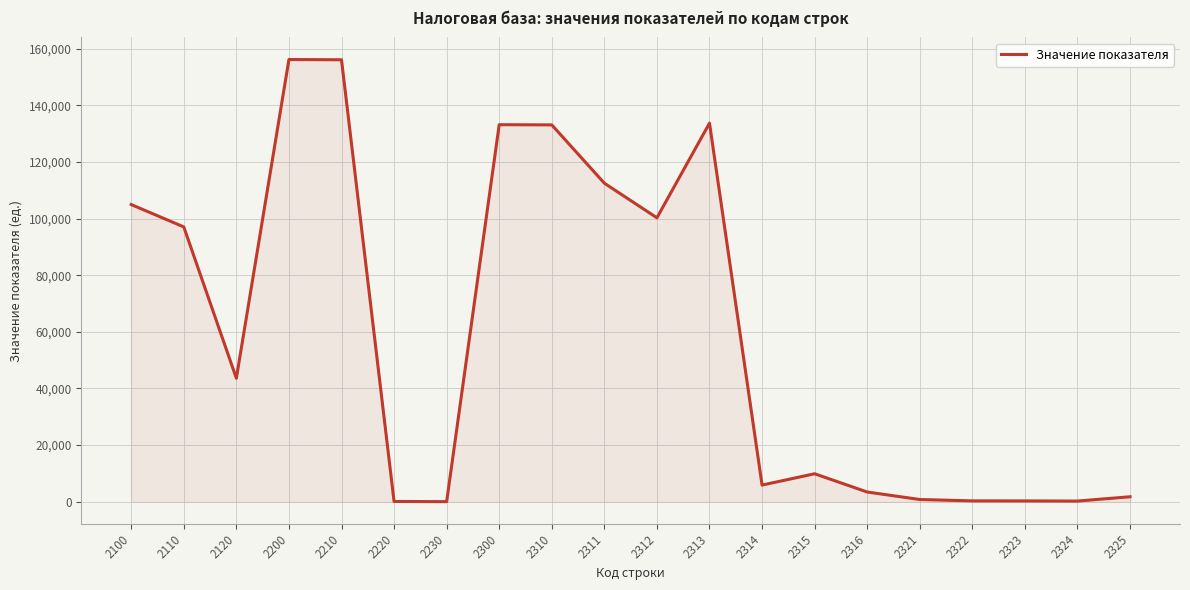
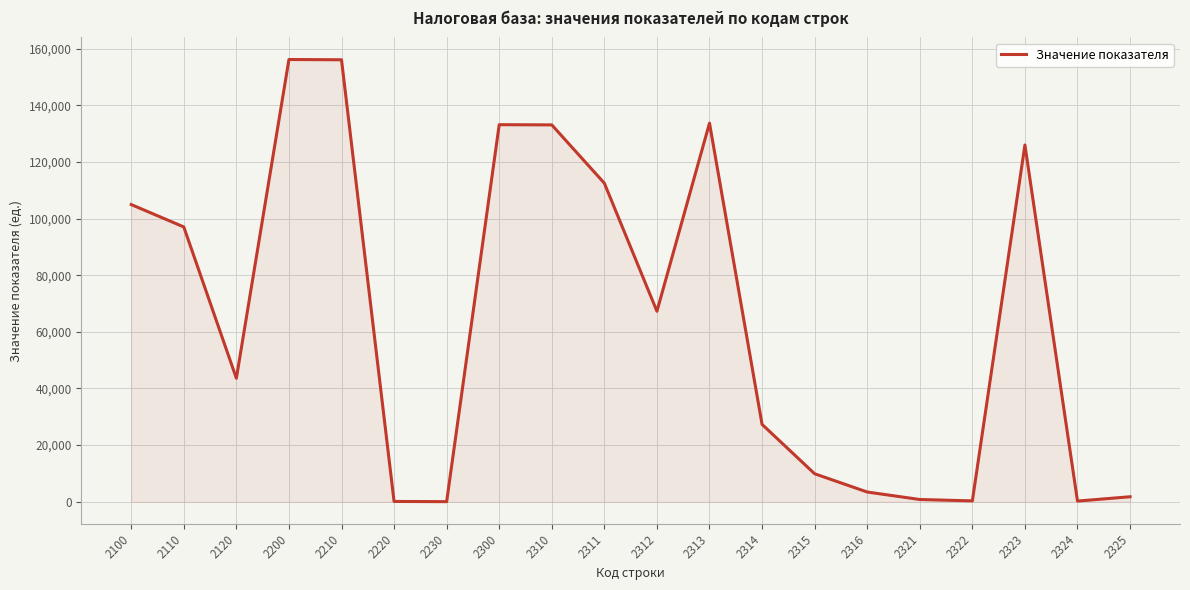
  {
    "2100": "105,000",
    "2110": "97,000",
    "2120": "44,000",
    "2200": "156,000",
    "2210": "156,000",
    "2220": "0",
    "2230": "0",
    "2300": "133,000",
    "2310": "133,000",
    "2311": "112,000",
-   "2312": "100,000",
+   "2312": "67,000",
    "2313": "134,000",
-   "2314": "6,000",
+   "2314": "27,000",
    "2315": "10,000",
    "2316": "3,000",
    "2321": "1,000",
    "2322": "0",
-   "2323": "0",
+   "2323": "126,000",
    "2324": "0",
    "2325": "2,000"
  }
